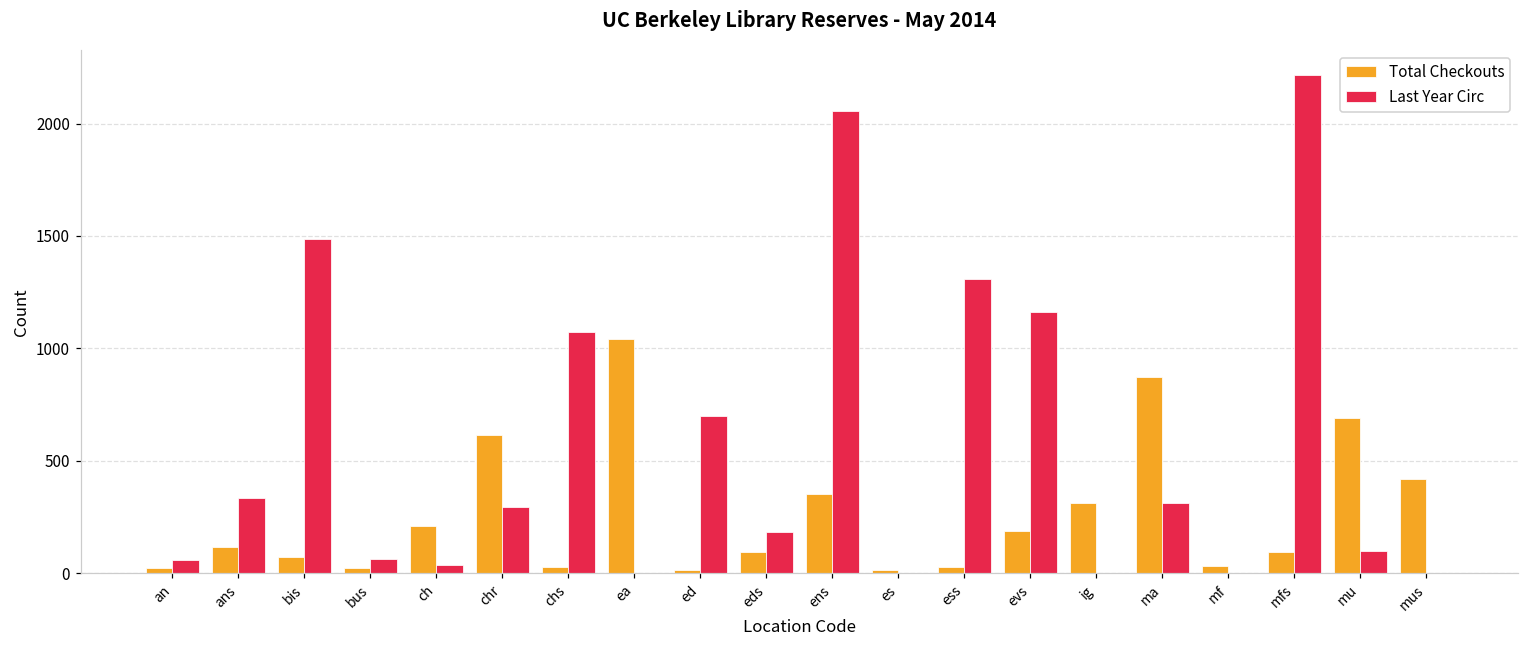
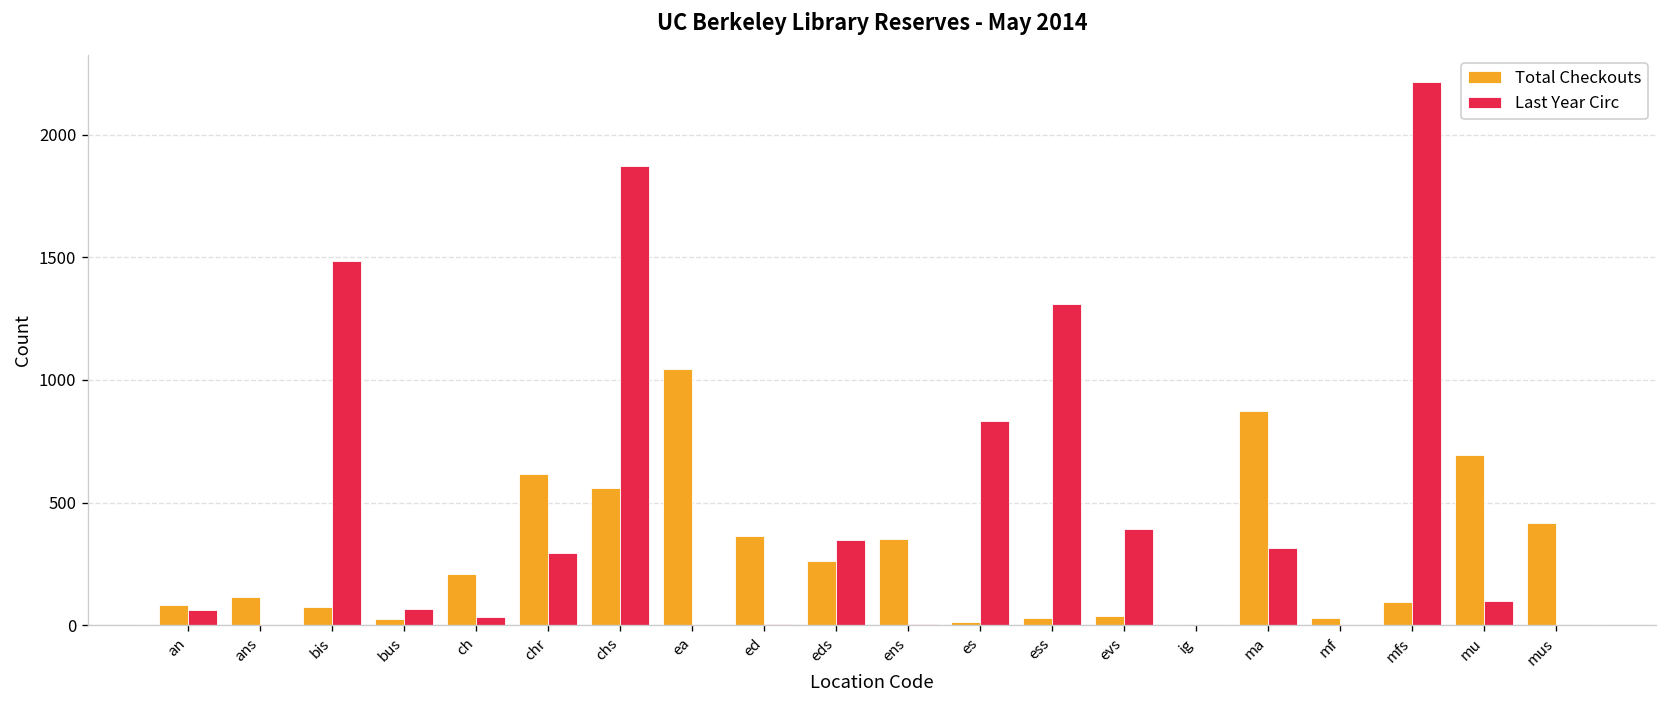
  {
    "Total Checkouts": {
-     "an": 20,
+     "an": 80,
      "ans": 120,
      "bis": 70,
      "bus": 20,
      "ch": 210,
      "chr": 620,
-     "chs": 30,
+     "chs": 560,
      "ea": 1040,
-     "ed": 10,
-     "eds": 90,
+     "ed": 360,
+     "eds": 260,
      "ens": 350,
      "ess": 30,
-     "evs": 190,
-     "ig": 310,
+     "evs": 40,
+     "ig": 0,
      "ma": 870,
      "mf": 30,
      "mfs": 100,
      "mu": 690,
      "mus": 420
    },
    "Last Year Circ": {
      "an": 60,
-     "ans": 330,
+     "ans": 0,
      "bis": 1490,
      "bus": 60,
      "ch": 30,
      "chr": 290,
-     "chs": 1070,
-     "ed": 700,
-     "eds": 180,
-     "ens": 2060,
-     "es": 0,
+     "chs": 1870,
+     "ed": 0,
+     "eds": 350,
+     "ens": 0,
+     "es": 830,
      "ess": 1310,
-     "evs": 1160,
+     "evs": 390,
      "ma": 310,
      "mfs": 2220,
      "mu": 100
    }
  }
